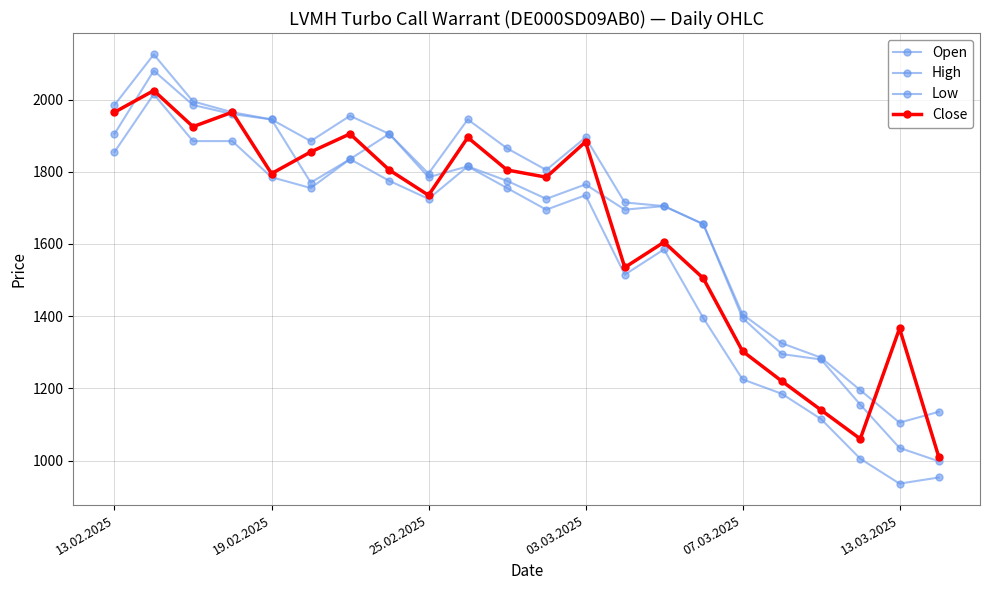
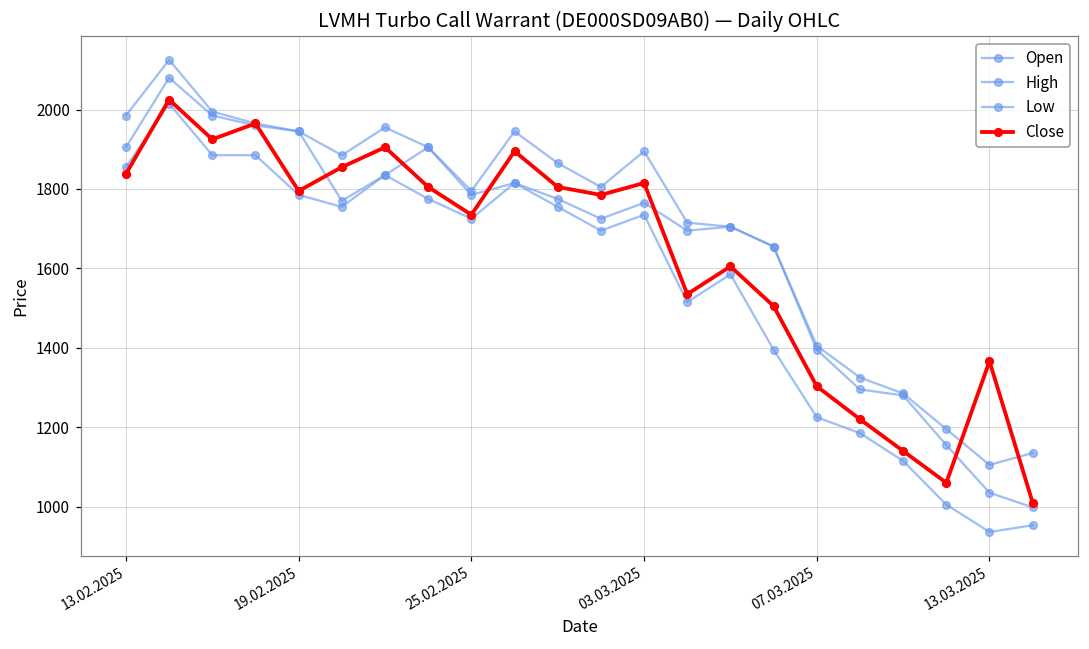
  {
    "Close": {
-     "13.02.2025": 1970,
+     "13.02.2025": 1840,
      "19.02.2025": 1800,
      "25.02.2025": 1740,
-     "03.03.2025": 1880,
+     "03.03.2025": 1820,
      "07.03.2025": 1300,
      "13.03.2025": 1370
    }
  }
